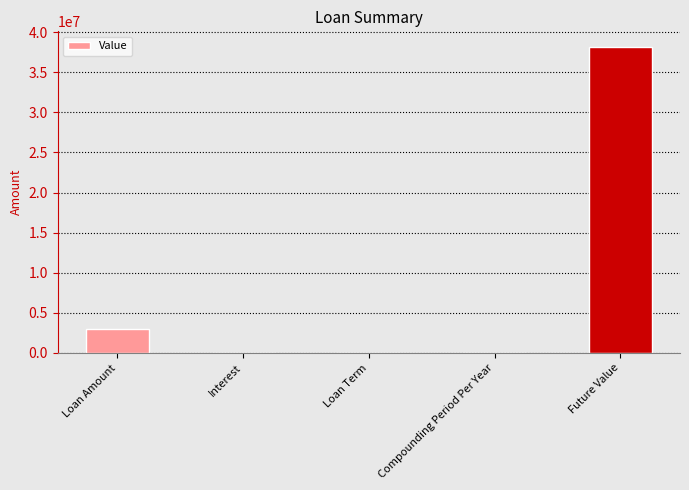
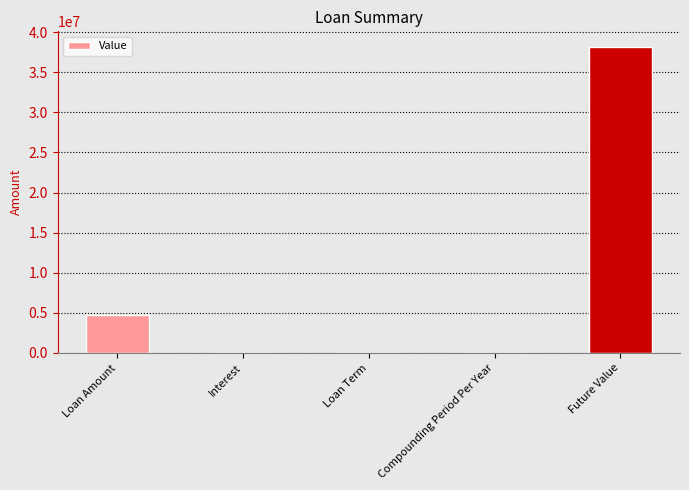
  {
-   "Loan Amount": 3000000,
+   "Loan Amount": 5000000,
    "Future Value": 38000000
  }
